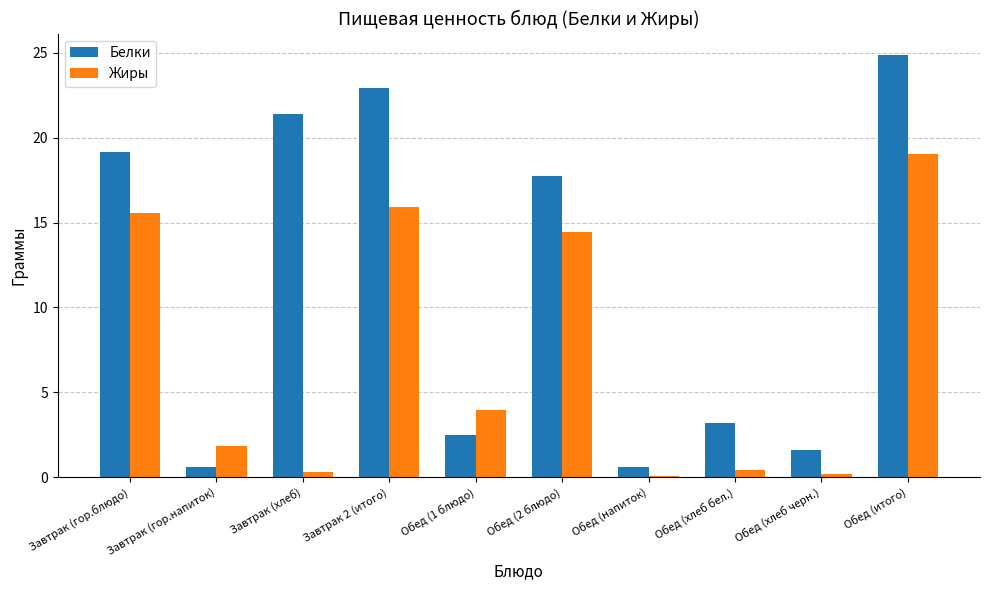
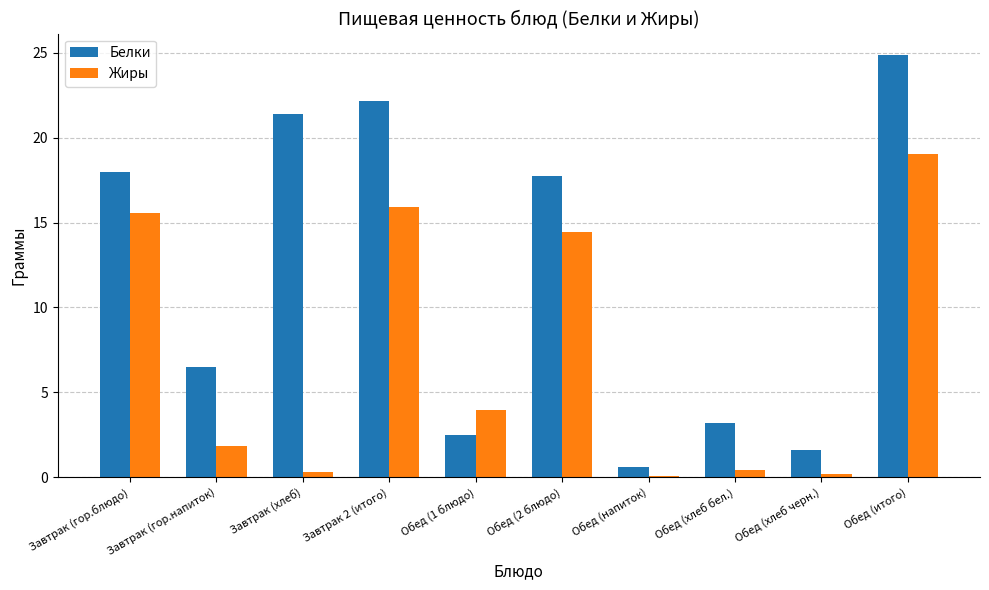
  {
    "Белки": {
-     "Завтрак (гор.блюдо)": 19.2,
-     "Завтрак (гор.напиток)": 0.6,
+     "Завтрак (гор.блюдо)": 18.0,
+     "Завтрак (гор.напиток)": 6.5,
      "Завтрак (хлеб)": 21.4,
-     "Завтрак 2 (итого)": 22.9,
+     "Завтрак 2 (итого)": 22.2,
      "Обед (1 блюдо)": 2.5,
      "Обед (2 блюдо)": 17.8,
      "Обед (напиток)": 0.6,
      "Обед (хлеб бел.)": 3.2,
      "Обед (хлеб черн.)": 1.6,
      "Обед (итого)": 24.9
    },
    "Жиры": {
      "Завтрак (гор.блюдо)": 15.6,
      "Завтрак (гор.напиток)": 1.9,
      "Завтрак (хлеб)": 0.3,
      "Завтрак 2 (итого)": 15.9,
      "Обед (1 блюдо)": 3.9,
      "Обед (2 блюдо)": 14.4,
      "Обед (хлеб бел.)": 0.4,
      "Обед (хлеб черн.)": 0.2,
      "Обед (итого)": 19.0
    }
  }
